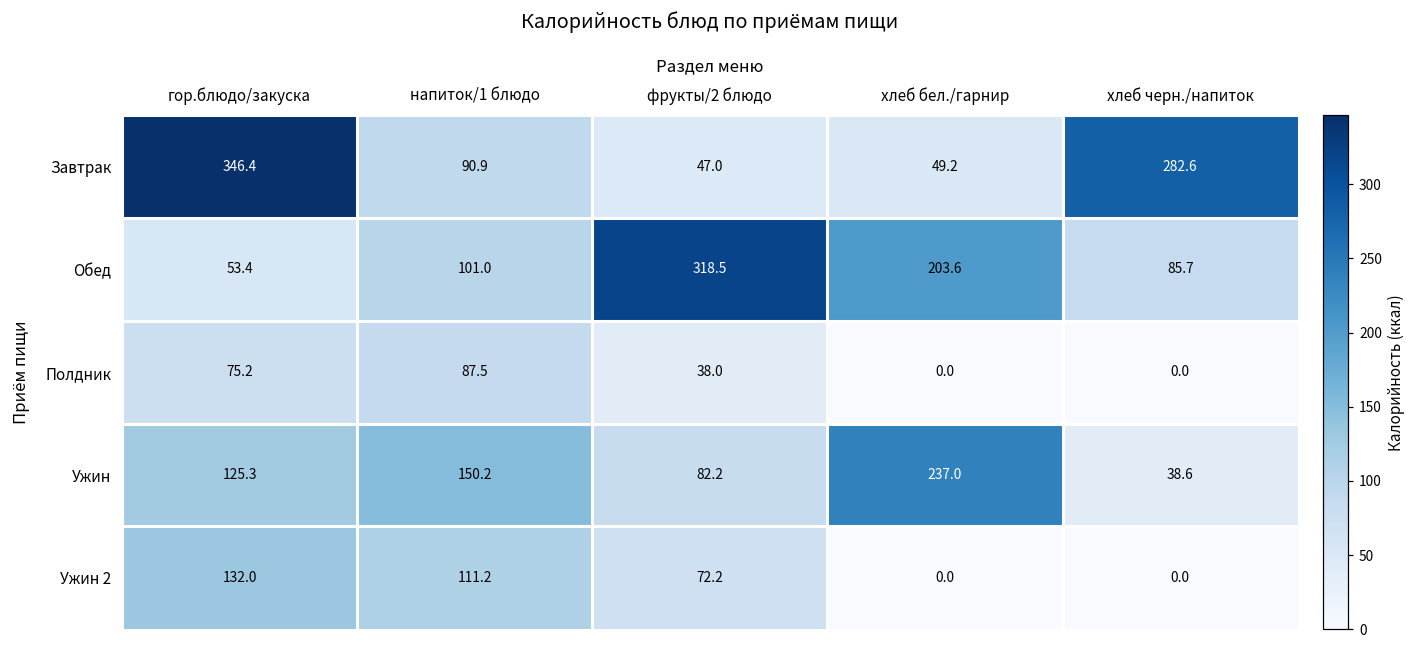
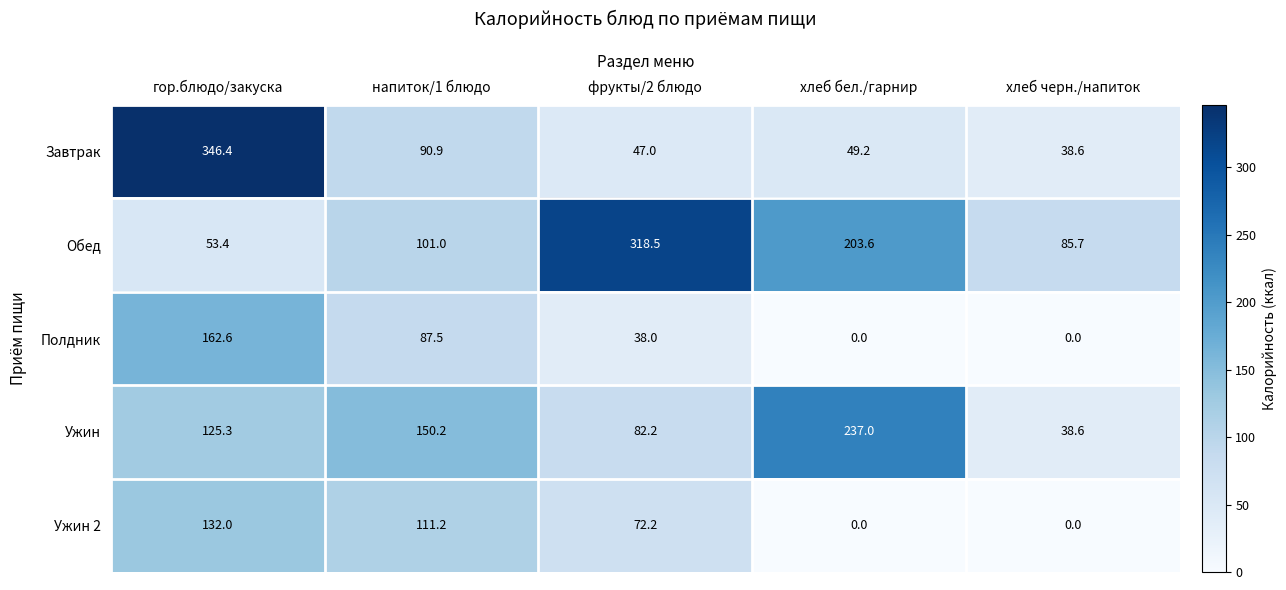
  {
    "Завтрак": {
      "гор.блюдо/закуска": 346.4,
      "напиток/1 блюдо": 90.9,
      "фрукты/2 блюдо": 47.0,
      "хлеб бел./гарнир": 49.2,
-     "хлеб черн./напиток": 282.6
+     "хлеб черн./напиток": 38.6
    },
    "Обед": {
      "гор.блюдо/закуска": 53.4,
      "напиток/1 блюдо": 101.0,
      "фрукты/2 блюдо": 318.5,
      "хлеб бел./гарнир": 203.6,
      "хлеб черн./напиток": 85.7
    },
    "Полдник": {
-     "гор.блюдо/закуска": 75.2,
+     "гор.блюдо/закуска": 162.6,
      "напиток/1 блюдо": 87.5,
      "фрукты/2 блюдо": 38.0,
      "хлеб бел./гарнир": 0.0,
      "хлеб черн./напиток": 0.0
    },
    "Ужин": {
      "гор.блюдо/закуска": 125.3,
      "напиток/1 блюдо": 150.2,
      "фрукты/2 блюдо": 82.2,
      "хлеб бел./гарнир": 237.0,
      "хлеб черн./напиток": 38.6
    },
    "Ужин 2": {
      "гор.блюдо/закуска": 132.0,
      "напиток/1 блюдо": 111.2,
      "фрукты/2 блюдо": 72.2,
      "хлеб бел./гарнир": 0.0,
      "хлеб черн./напиток": 0.0
    }
  }
